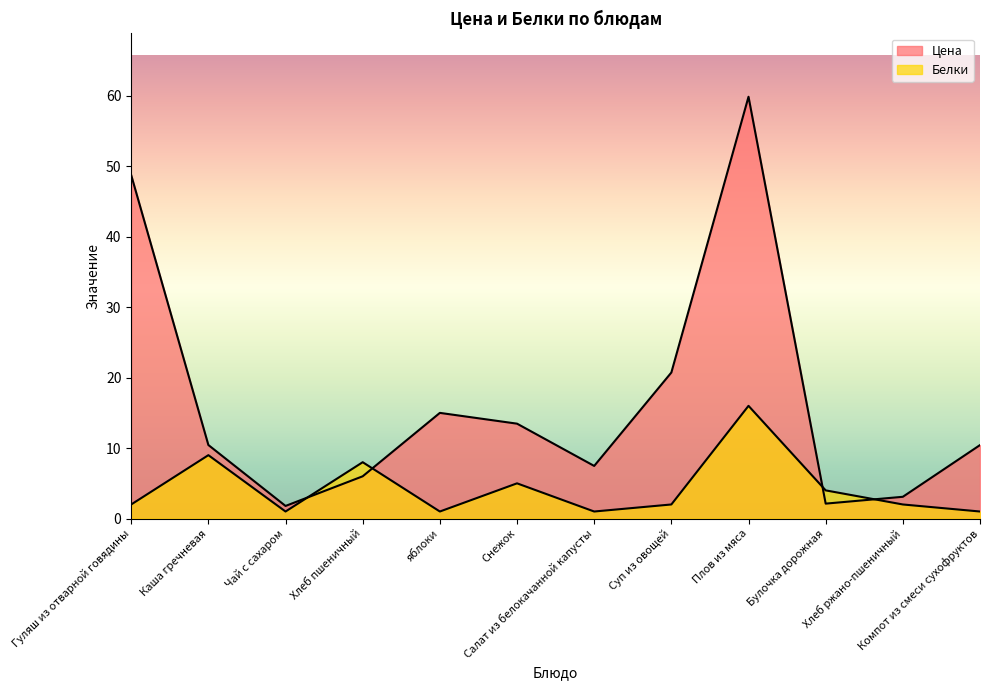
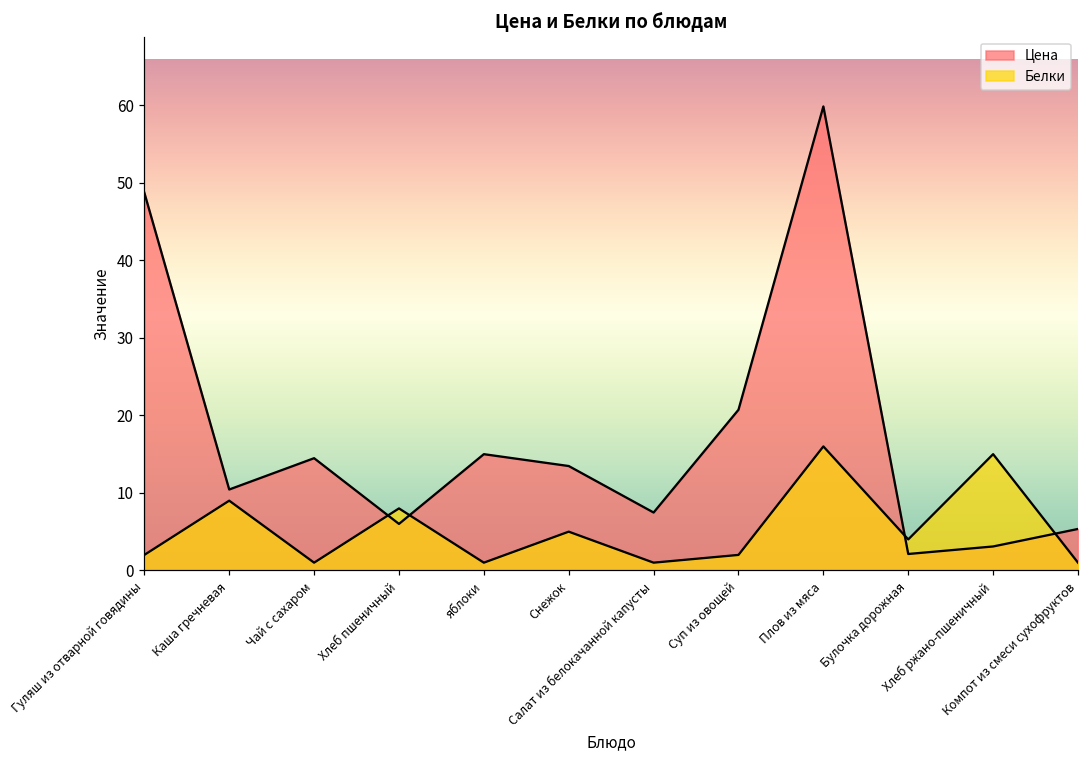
  {
    "Цена": {
      "Гуляш из отварной говядины": 49,
      "Каша гречневая": 10,
-     "Чай с сахаром": 2,
+     "Чай с сахаром": 14,
      "Хлеб пшеничный": 6,
      "яблоки": 15,
      "Снежок": 13,
      "Салат из белокачанной капусты": 7,
      "Суп из овощей": 21,
      "Плов из мяса": 60,
      "Булочка дорожная": 2,
      "Хлеб ржано-пшеничный": 3,
-     "Компот из смеси сухофруктов": 10
+     "Компот из смеси сухофруктов": 5
    },
    "Белки": {
      "Гуляш из отварной говядины": 2,
      "Каша гречневая": 9,
      "Чай с сахаром": 1,
      "Хлеб пшеничный": 8,
      "яблоки": 1,
      "Снежок": 5,
      "Салат из белокачанной капусты": 1,
      "Суп из овощей": 2,
      "Плов из мяса": 16,
      "Булочка дорожная": 4,
-     "Хлеб ржано-пшеничный": 2,
+     "Хлеб ржано-пшеничный": 15,
      "Компот из смеси сухофруктов": 1
    }
  }
